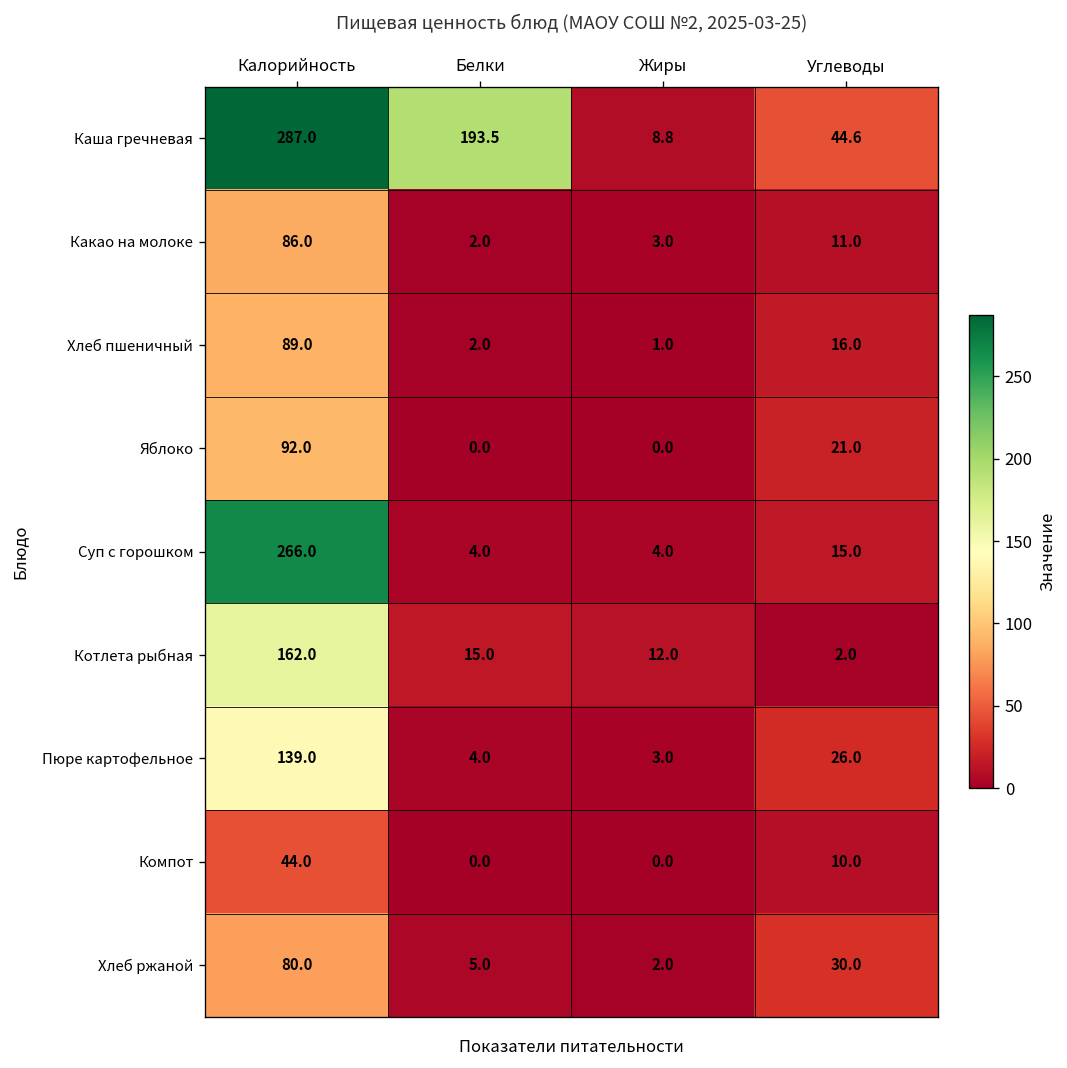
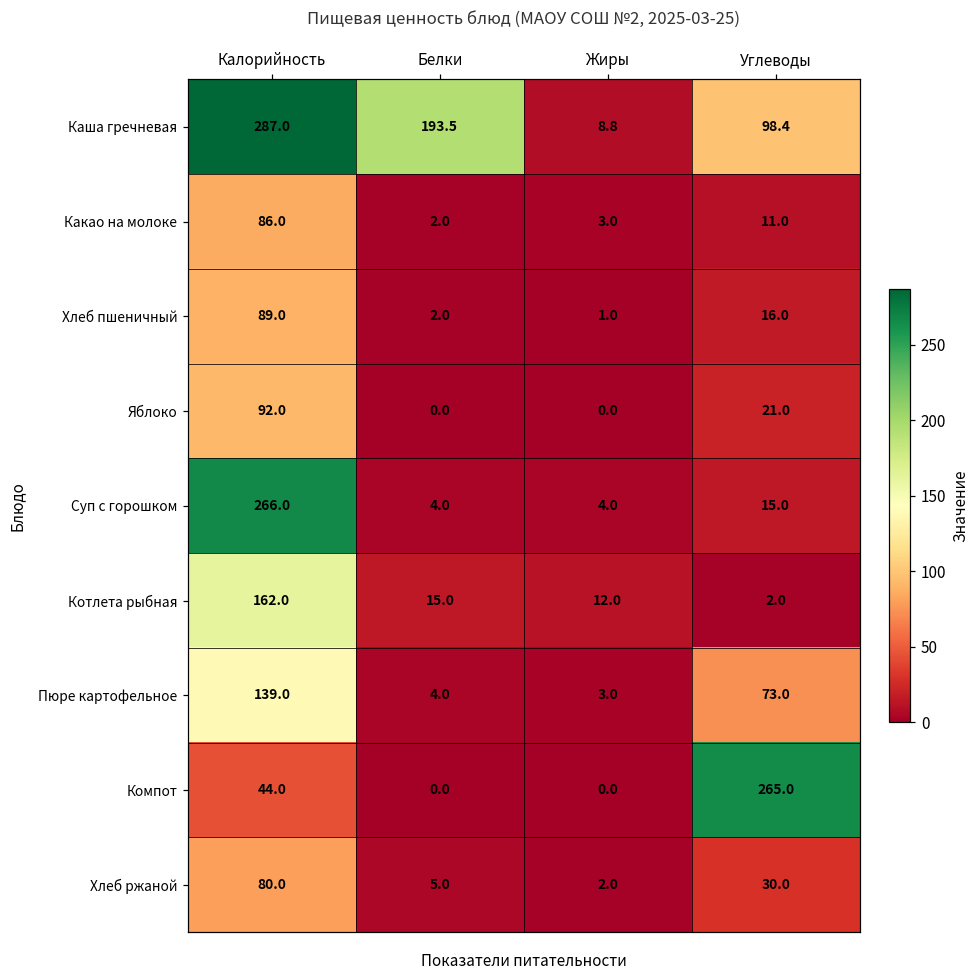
  {
    "Каша гречневая": {
      "Калорийность": 287.0,
      "Белки": 193.5,
      "Жиры": 8.8,
-     "Углеводы": 44.6
+     "Углеводы": 98.4
    },
    "Какао на молоке": {
      "Калорийность": 86.0,
      "Белки": 2.0,
      "Жиры": 3.0,
      "Углеводы": 11.0
    },
    "Хлеб пшеничный": {
      "Калорийность": 89.0,
      "Белки": 2.0,
      "Жиры": 1.0,
      "Углеводы": 16.0
    },
    "Яблоко": {
      "Калорийность": 92.0,
      "Белки": 0.0,
      "Жиры": 0.0,
      "Углеводы": 21.0
    },
    "Суп с горошком": {
      "Калорийность": 266.0,
      "Белки": 4.0,
      "Жиры": 4.0,
      "Углеводы": 15.0
    },
    "Котлета рыбная": {
      "Калорийность": 162.0,
      "Белки": 15.0,
      "Жиры": 12.0,
      "Углеводы": 2.0
    },
    "Пюре картофельное": {
      "Калорийность": 139.0,
      "Белки": 4.0,
      "Жиры": 3.0,
-     "Углеводы": 26.0
+     "Углеводы": 73.0
    },
    "Компот": {
      "Калорийность": 44.0,
      "Белки": 0.0,
      "Жиры": 0.0,
-     "Углеводы": 10.0
+     "Углеводы": 265.0
    },
    "Хлеб ржаной": {
      "Калорийность": 80.0,
      "Белки": 5.0,
      "Жиры": 2.0,
      "Углеводы": 30.0
    }
  }
